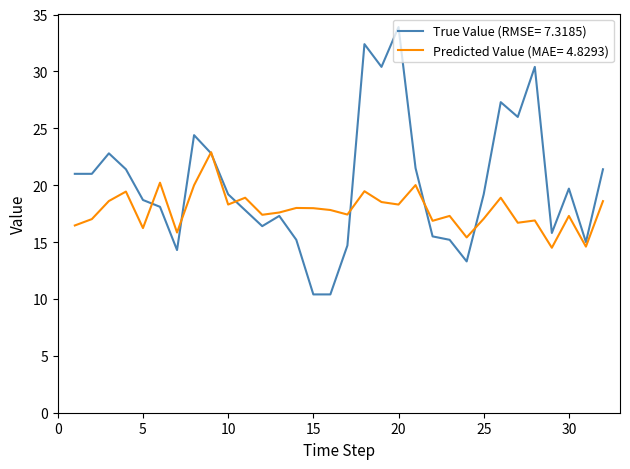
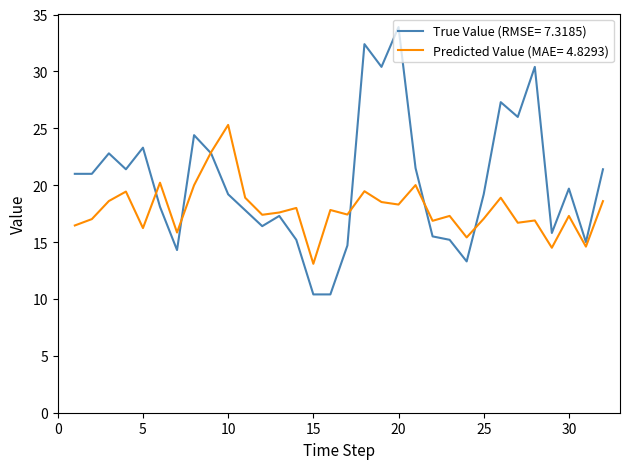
  {
    "True Value (RMSE= 7.3185)": {
-     "5": 18.7,
+     "5": 23.3,
      "10": 19.2,
      "15": 10.4,
      "25": 19.2,
      "30": 19.7
    },
    "Predicted Value (MAE= 4.8293)": {
      "5": 16.2,
-     "10": 18.3,
-     "15": 18.0,
+     "10": 25.3,
+     "15": 13.1,
      "20": 18.3,
      "25": 17.1,
      "30": 17.3
    }
  }
